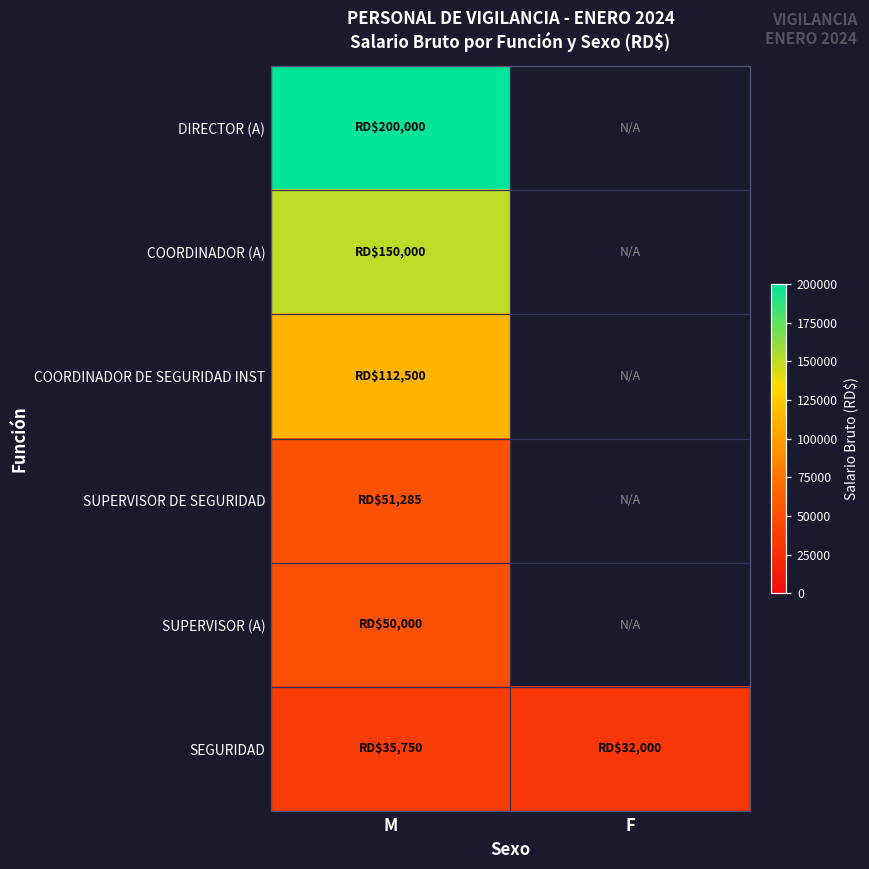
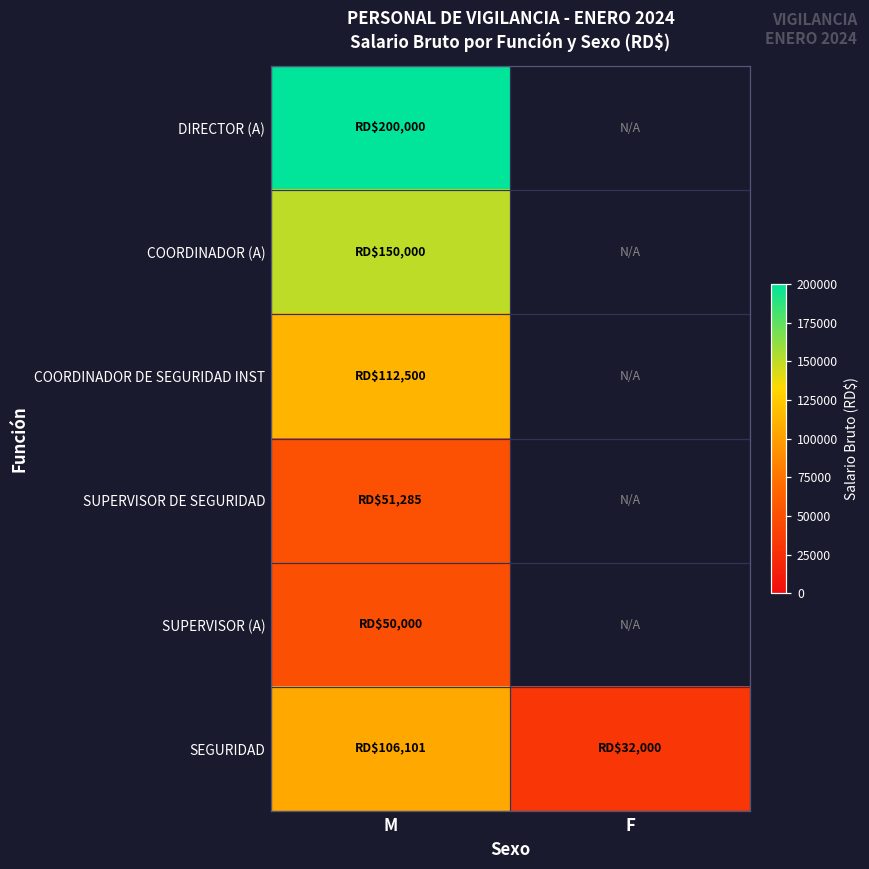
  {
    "DIRECTOR (A)": {
      "M": "$200,000"
    },
    "COORDINADOR (A)": {
      "M": "$150,000"
    },
    "COORDINADOR DE SEGURIDAD INST": {
      "M": "$112,500"
    },
    "SUPERVISOR DE SEGURIDAD": {
      "M": "$51,285"
    },
    "SUPERVISOR (A)": {
      "M": "$50,000"
    },
    "SEGURIDAD": {
-     "M": "$35,750",
+     "M": "$106,101",
      "F": "$32,000"
    }
  }
